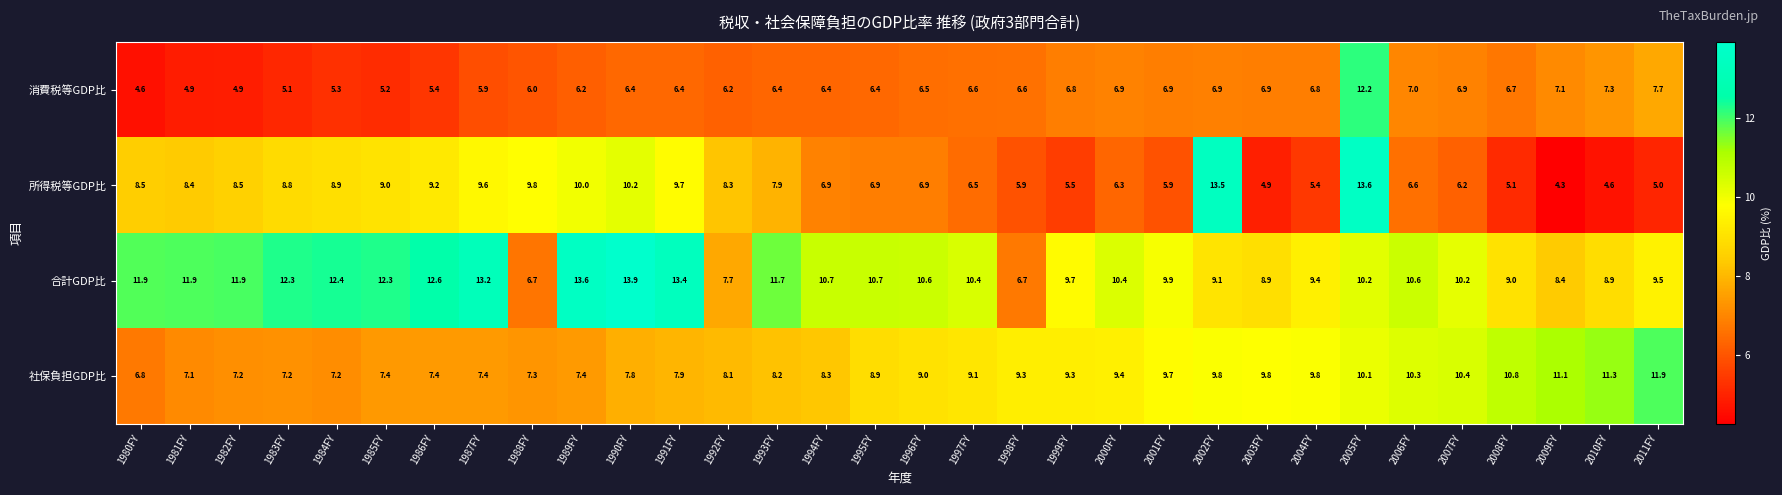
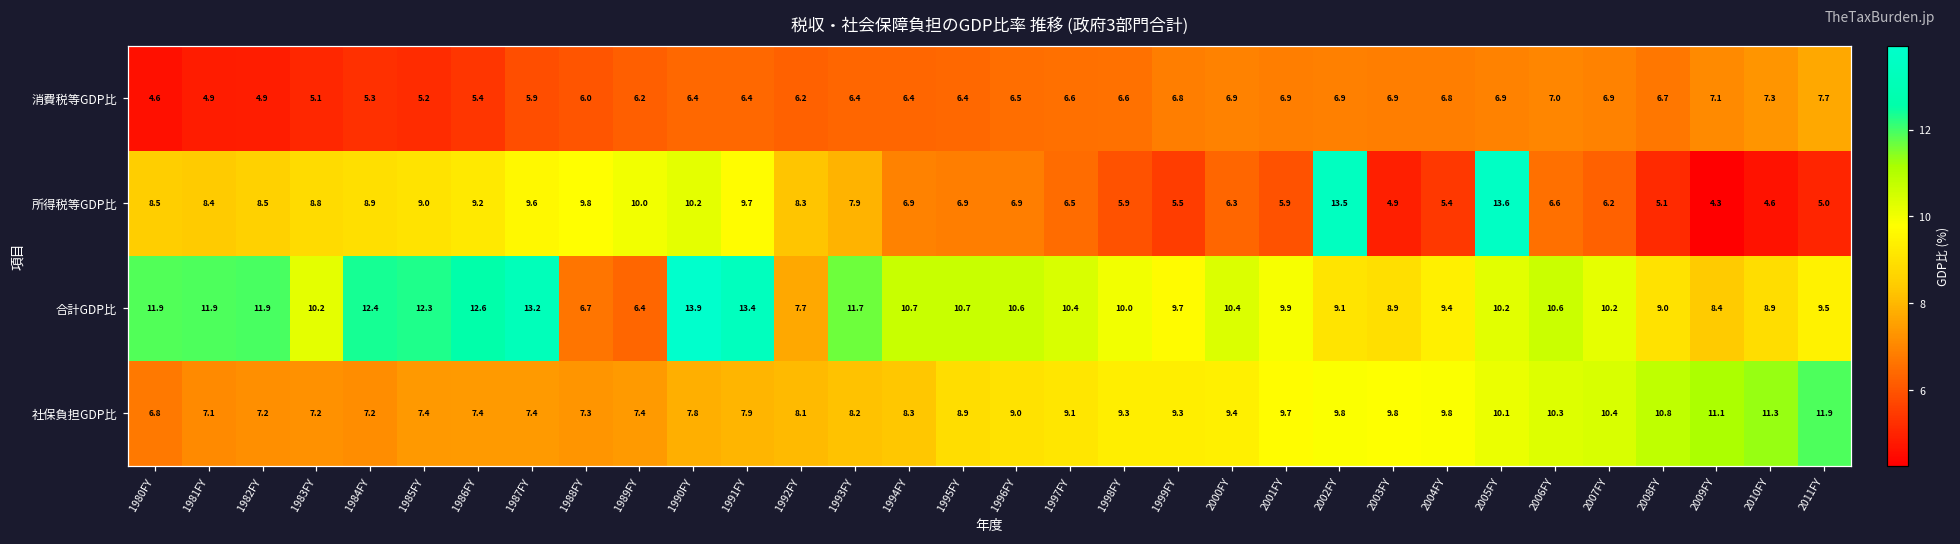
  {
    "消費税等GDP比": {
      "1980FY": 4.6,
      "1981FY": 4.9,
      "1982FY": 4.9,
      "1983FY": 5.1,
      "1984FY": 5.3,
      "1985FY": 5.2,
      "1986FY": 5.4,
      "1987FY": 5.9,
      "1988FY": 6.0,
      "1989FY": 6.2,
      "1990FY": 6.4,
      "1991FY": 6.4,
      "1992FY": 6.2,
      "1993FY": 6.4,
      "1994FY": 6.4,
      "1995FY": 6.4,
      "1996FY": 6.5,
      "1997FY": 6.6,
      "1998FY": 6.6,
      "1999FY": 6.8,
      "2000FY": 6.9,
      "2001FY": 6.9,
      "2002FY": 6.9,
      "2003FY": 6.9,
      "2004FY": 6.8,
-     "2005FY": 12.2,
+     "2005FY": 6.9,
      "2006FY": 7.0,
      "2007FY": 6.9,
      "2008FY": 6.7,
      "2009FY": 7.1,
      "2010FY": 7.3,
      "2011FY": 7.7
    },
    "所得税等GDP比": {
      "1980FY": 8.5,
      "1981FY": 8.4,
      "1982FY": 8.5,
      "1983FY": 8.8,
      "1984FY": 8.9,
      "1985FY": 9.0,
      "1986FY": 9.2,
      "1987FY": 9.6,
      "1988FY": 9.8,
      "1989FY": 10.0,
      "1990FY": 10.2,
      "1991FY": 9.7,
      "1992FY": 8.3,
      "1993FY": 7.9,
      "1994FY": 6.9,
      "1995FY": 6.9,
      "1996FY": 6.9,
      "1997FY": 6.5,
      "1998FY": 5.9,
      "1999FY": 5.5,
      "2000FY": 6.3,
      "2001FY": 5.9,
      "2002FY": 13.5,
      "2003FY": 4.9,
      "2004FY": 5.4,
      "2005FY": 13.6,
      "2006FY": 6.6,
      "2007FY": 6.2,
      "2008FY": 5.1,
      "2009FY": 4.3,
      "2010FY": 4.6,
      "2011FY": 5.0
    },
    "合計GDP比": {
      "1980FY": 11.9,
      "1981FY": 11.9,
      "1982FY": 11.9,
-     "1983FY": 12.3,
+     "1983FY": 10.2,
      "1984FY": 12.4,
      "1985FY": 12.3,
      "1986FY": 12.6,
      "1987FY": 13.2,
      "1988FY": 6.7,
-     "1989FY": 13.6,
+     "1989FY": 6.4,
      "1990FY": 13.9,
      "1991FY": 13.4,
      "1992FY": 7.7,
      "1993FY": 11.7,
      "1994FY": 10.7,
      "1995FY": 10.7,
      "1996FY": 10.6,
      "1997FY": 10.4,
-     "1998FY": 6.7,
+     "1998FY": 10.0,
      "1999FY": 9.7,
      "2000FY": 10.4,
      "2001FY": 9.9,
      "2002FY": 9.1,
      "2003FY": 8.9,
      "2004FY": 9.4,
      "2005FY": 10.2,
      "2006FY": 10.6,
      "2007FY": 10.2,
      "2008FY": 9.0,
      "2009FY": 8.4,
      "2010FY": 8.9,
      "2011FY": 9.5
    },
    "社保負担GDP比": {
      "1980FY": 6.8,
      "1981FY": 7.1,
      "1982FY": 7.2,
      "1983FY": 7.2,
      "1984FY": 7.2,
      "1985FY": 7.4,
      "1986FY": 7.4,
      "1987FY": 7.4,
      "1988FY": 7.3,
      "1989FY": 7.4,
      "1990FY": 7.8,
      "1991FY": 7.9,
      "1992FY": 8.1,
      "1993FY": 8.2,
      "1994FY": 8.3,
      "1995FY": 8.9,
      "1996FY": 9.0,
      "1997FY": 9.1,
      "1998FY": 9.3,
      "1999FY": 9.3,
      "2000FY": 9.4,
      "2001FY": 9.7,
      "2002FY": 9.8,
      "2003FY": 9.8,
      "2004FY": 9.8,
      "2005FY": 10.1,
      "2006FY": 10.3,
      "2007FY": 10.4,
      "2008FY": 10.8,
      "2009FY": 11.1,
      "2010FY": 11.3,
      "2011FY": 11.9
    }
  }
